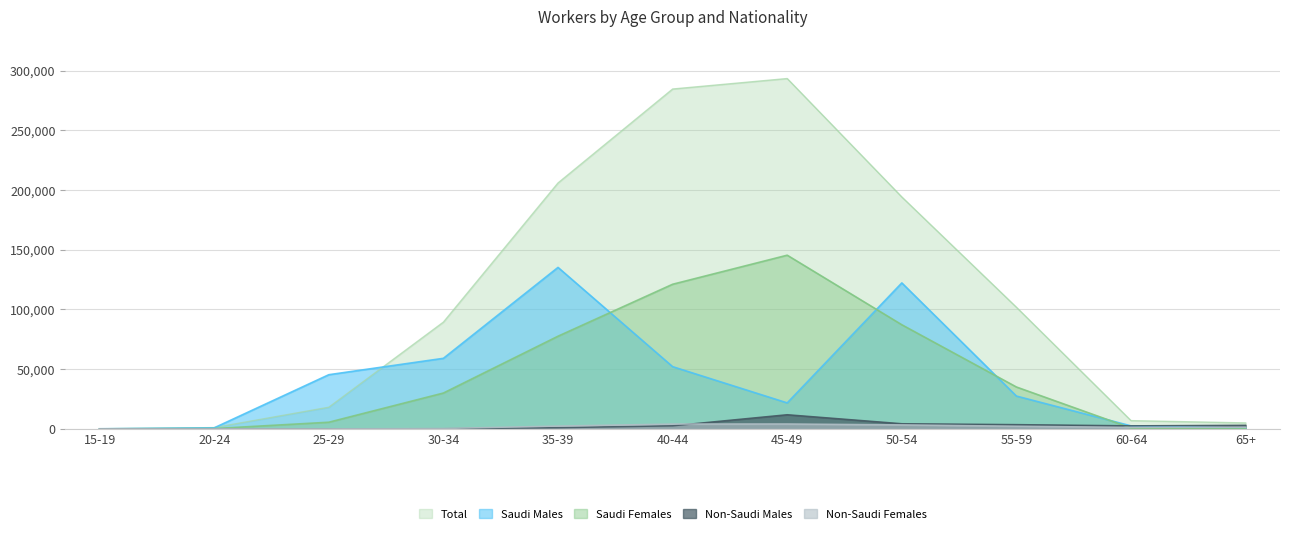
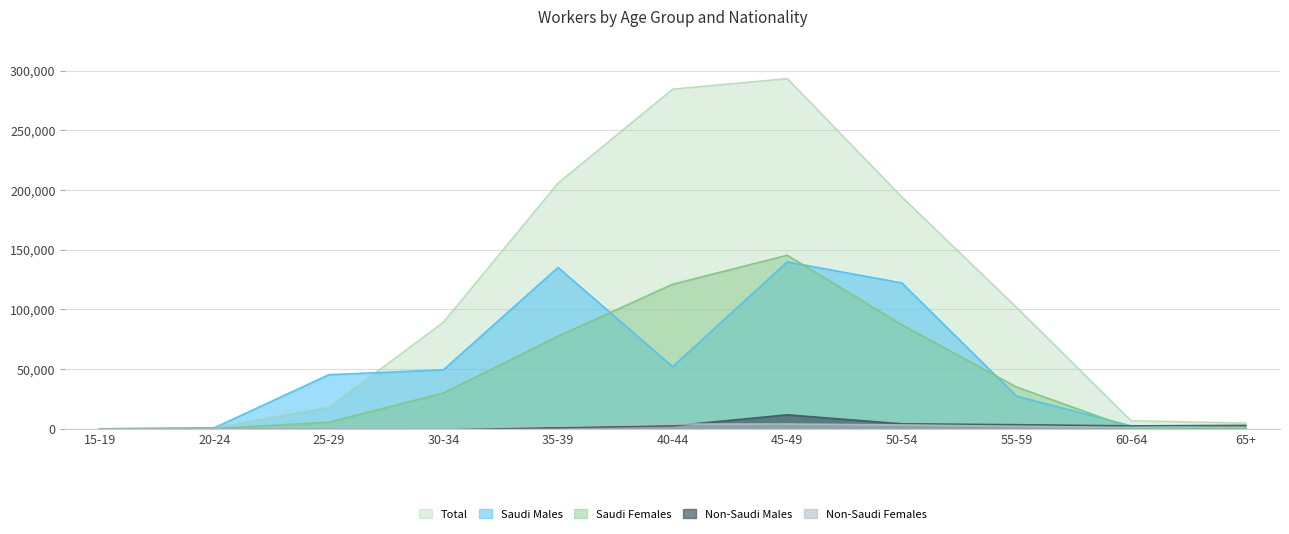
  {
    "Saudi Males": {
      "25-29": "45,000",
-     "30-34": "59,000",
+     "30-34": "49,000",
      "35-39": "135,000",
      "40-44": "52,000",
-     "45-49": "22,000",
+     "45-49": "140,000",
      "50-54": "122,000",
      "55-59": "27,000"
    },
    "Non-Saudi Males": {
      "45-49": "12,000"
    }
  }
